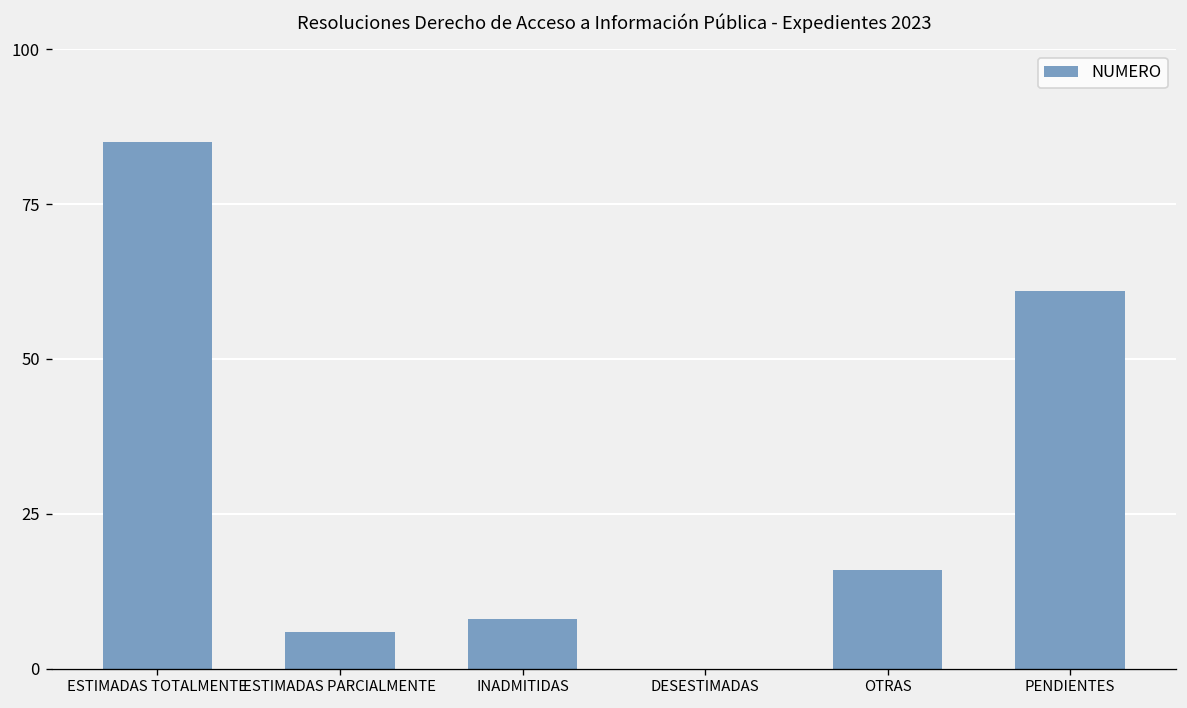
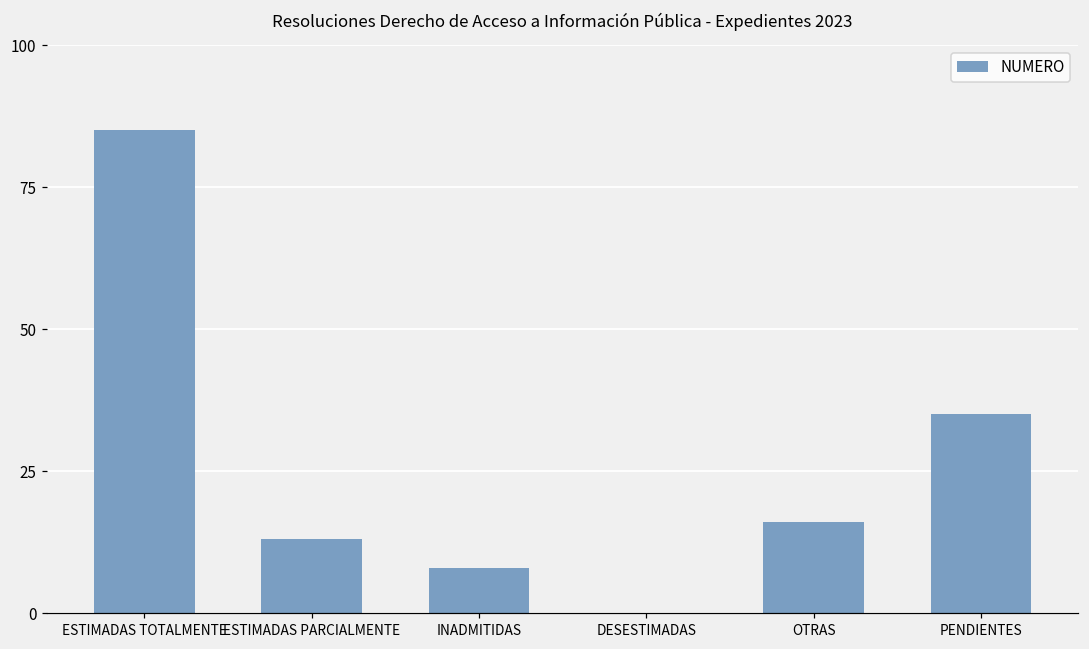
  {
    "ESTIMADAS TOTALMENTE": 85,
-   "ESTIMADAS PARCIALMENTE": 6,
+   "ESTIMADAS PARCIALMENTE": 13,
    "INADMITIDAS": 8,
    "DESESTIMADAS": 0,
    "OTRAS": 16,
-   "PENDIENTES": 61
+   "PENDIENTES": 35
  }
